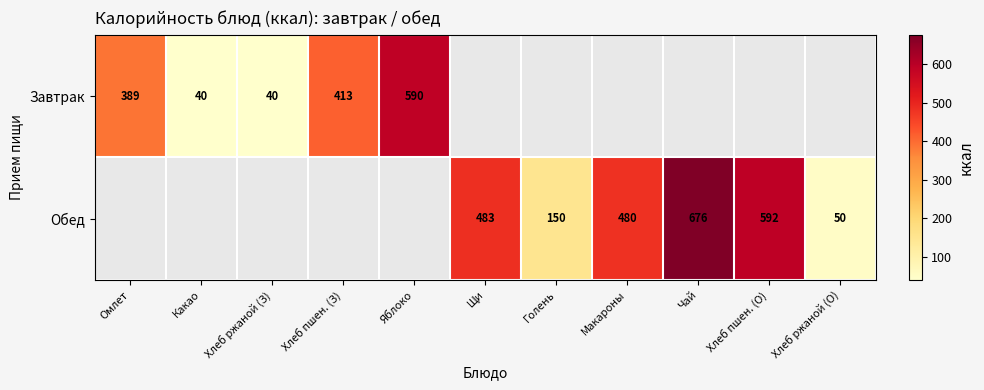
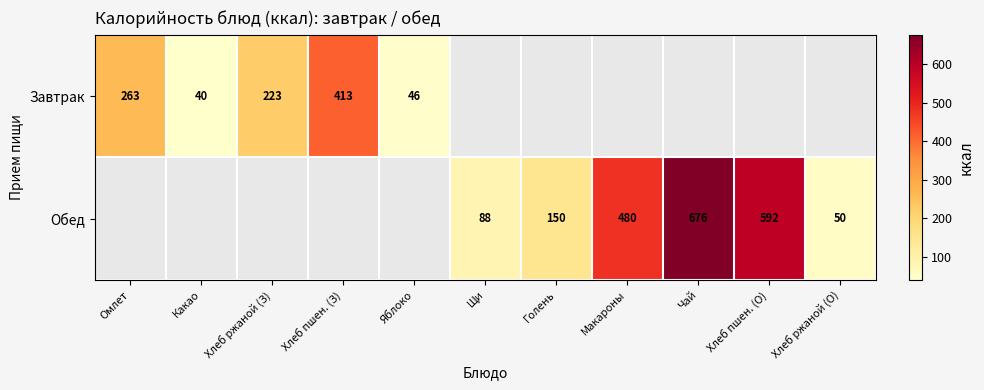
  {
    "Завтрак": {
-     "Омлет": 389,
+     "Омлет": 263,
      "Какао": 40,
-     "Хлеб ржаной (З)": 40,
+     "Хлеб ржаной (З)": 223,
      "Хлеб пшен. (З)": 413,
-     "Яблоко": 590
+     "Яблоко": 46
    },
    "Обед": {
-     "Щи": 483,
+     "Щи": 88,
      "Голень": 150,
      "Макароны": 480,
      "Чай": 676,
      "Хлеб пшен. (О)": 592,
      "Хлеб ржаной (О)": 50
    }
  }
